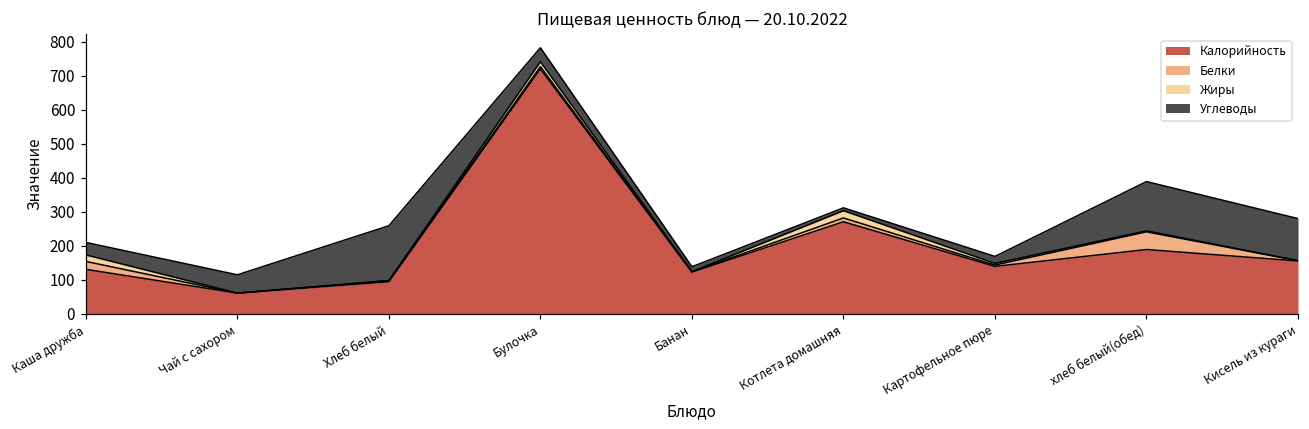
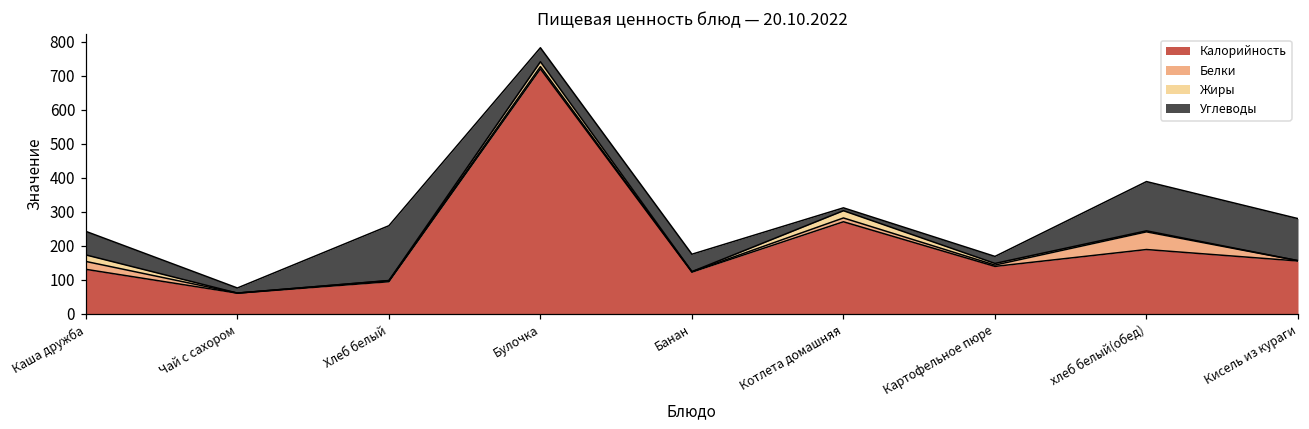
  {
    "Калорийность": {
      "Каша дружба": 130,
      "Котлета домашняя": 270,
      "хлеб белый(обед)": 190
    },
    "Углеводы": {
-     "Каша дружба": 40,
-     "Чай с сахором": 50,
+     "Каша дружба": 70,
+     "Чай с сахором": 20,
      "Хлеб белый": 160,
      "Булочка": 40,
-     "Банан": 10,
+     "Банан": 50,
      "Котлета домашняя": 10,
      "Картофельное пюре": 20,
      "хлеб белый(обед)": 140,
      "Кисель из кураги": 120
    }
  }
